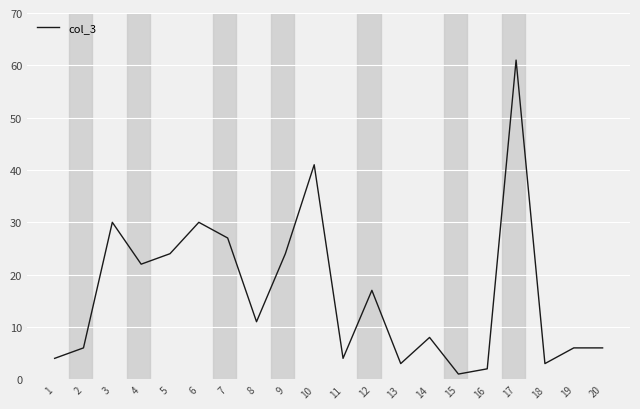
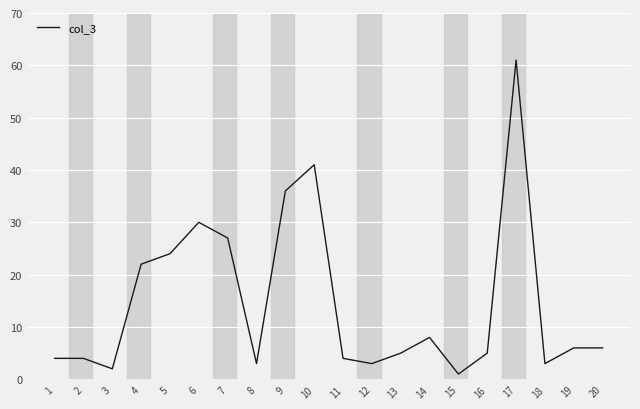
  {
    "1": 4,
-   "2": 6,
-   "3": 30,
+   "2": 4,
+   "3": 2,
    "4": 22,
    "5": 24,
    "6": 30,
    "7": 27,
-   "8": 11,
-   "9": 24,
+   "8": 3,
+   "9": 36,
    "10": 41,
    "11": 4,
-   "12": 17,
-   "13": 3,
+   "12": 3,
+   "13": 5,
    "14": 8,
    "15": 1,
-   "16": 2,
+   "16": 5,
    "17": 61,
    "18": 3,
    "19": 6,
    "20": 6
  }
